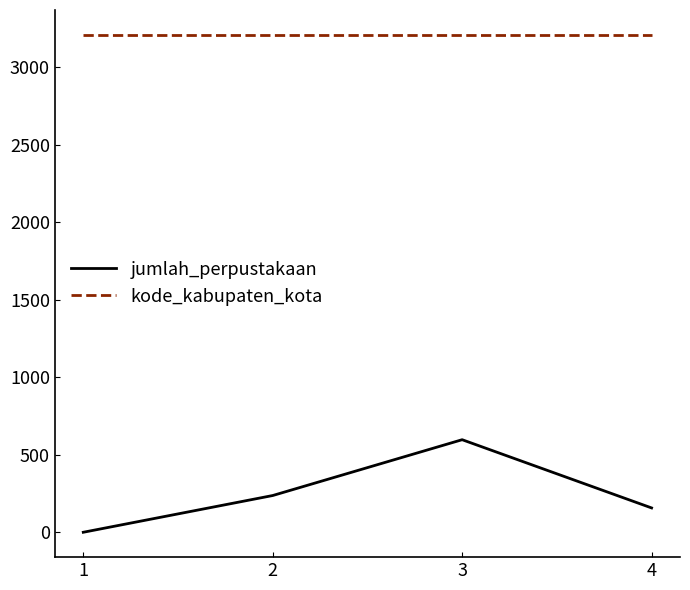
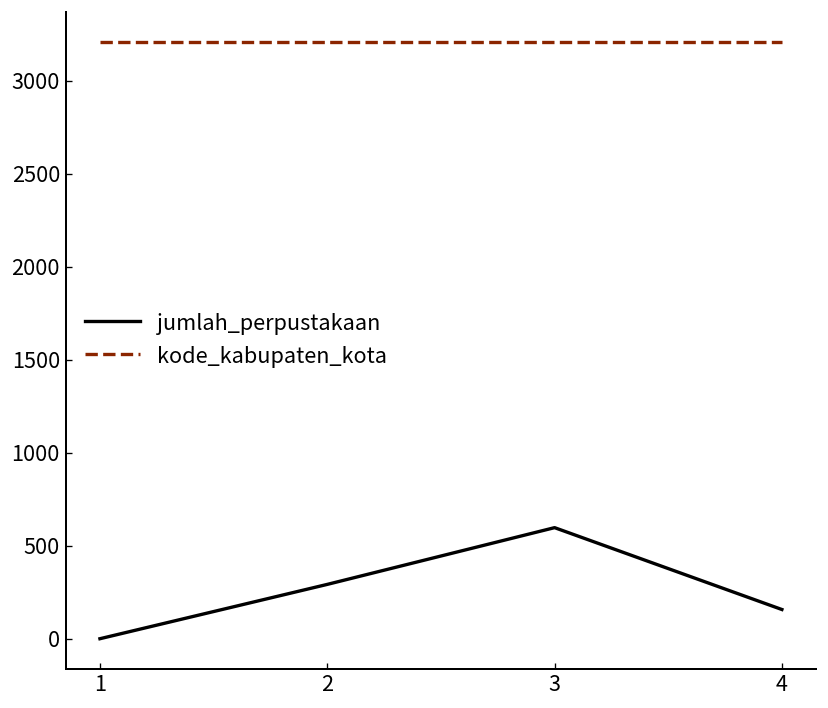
  {
    "jumlah_perpustakaan": {
      "1": 0,
-     "2": 240,
+     "2": 290,
      "3": 600,
      "4": 160
    },
    "kode_kabupaten_kota": {
      "1": 3210,
      "2": 3210,
      "3": 3210,
      "4": 3210
    }
  }
